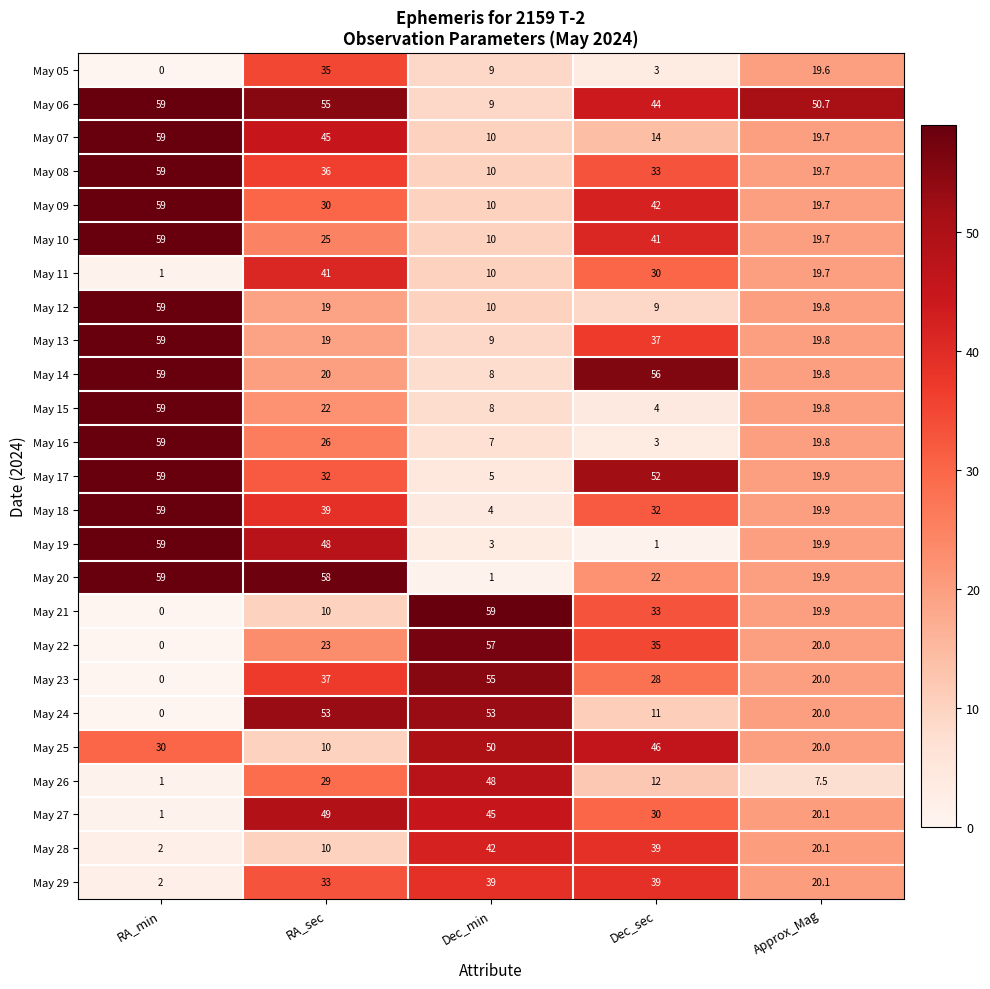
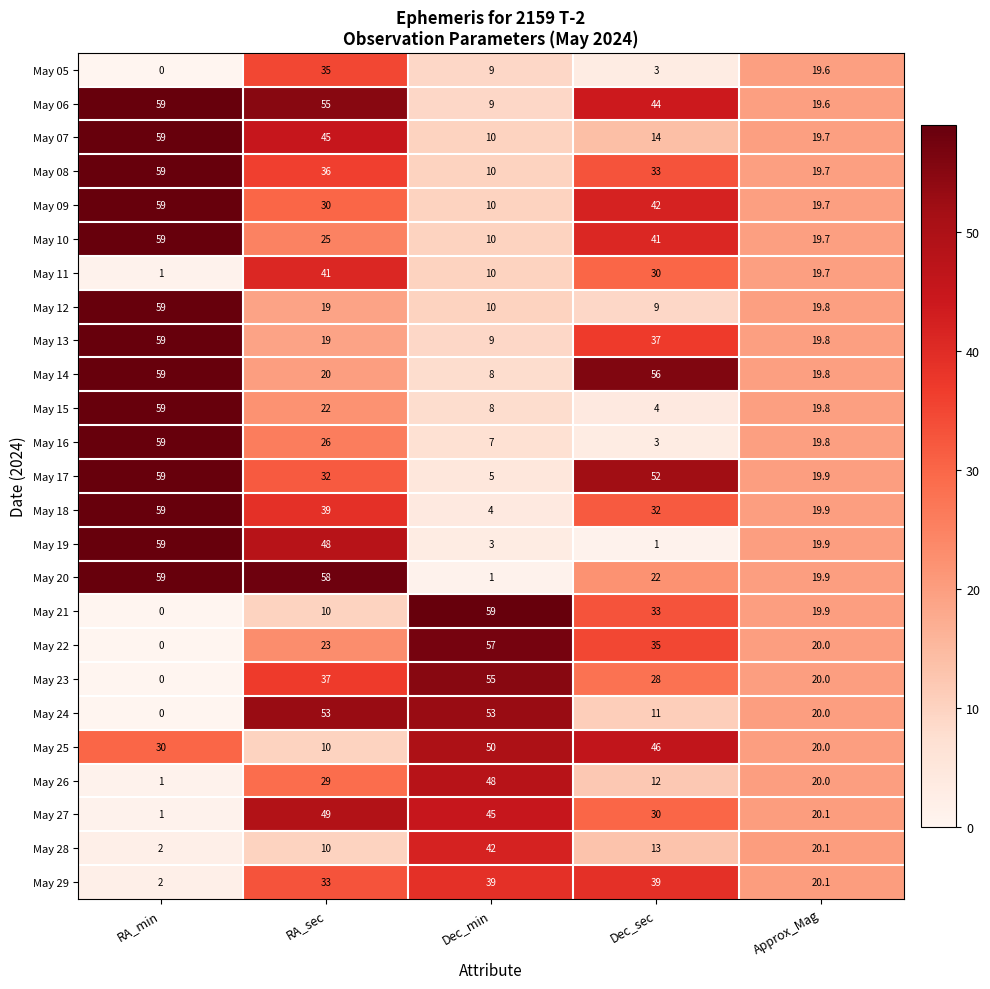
  {
    "May 05": {
      "RA_min": 0,
      "RA_sec": 35,
      "Dec_min": 9,
      "Dec_sec": 3,
      "Approx_Mag": 19.6
    },
    "May 06": {
      "RA_min": 59,
      "RA_sec": 55,
      "Dec_min": 9,
      "Dec_sec": 44,
-     "Approx_Mag": 50.7
+     "Approx_Mag": 19.6
    },
    "May 07": {
      "RA_min": 59,
      "RA_sec": 45,
      "Dec_min": 10,
      "Dec_sec": 14,
      "Approx_Mag": 19.7
    },
    "May 08": {
      "RA_min": 59,
      "RA_sec": 36,
      "Dec_min": 10,
      "Dec_sec": 33,
      "Approx_Mag": 19.7
    },
    "May 09": {
      "RA_min": 59,
      "RA_sec": 30,
      "Dec_min": 10,
      "Dec_sec": 42,
      "Approx_Mag": 19.7
    },
    "May 10": {
      "RA_min": 59,
      "RA_sec": 25,
      "Dec_min": 10,
      "Dec_sec": 41,
      "Approx_Mag": 19.7
    },
    "May 11": {
      "RA_min": 1,
      "RA_sec": 41,
      "Dec_min": 10,
      "Dec_sec": 30,
      "Approx_Mag": 19.7
    },
    "May 12": {
      "RA_min": 59,
      "RA_sec": 19,
      "Dec_min": 10,
      "Dec_sec": 9,
      "Approx_Mag": 19.8
    },
    "May 13": {
      "RA_min": 59,
      "RA_sec": 19,
      "Dec_min": 9,
      "Dec_sec": 37,
      "Approx_Mag": 19.8
    },
    "May 14": {
      "RA_min": 59,
      "RA_sec": 20,
      "Dec_min": 8,
      "Dec_sec": 56,
      "Approx_Mag": 19.8
    },
    "May 15": {
      "RA_min": 59,
      "RA_sec": 22,
      "Dec_min": 8,
      "Dec_sec": 4,
      "Approx_Mag": 19.8
    },
    "May 16": {
      "RA_min": 59,
      "RA_sec": 26,
      "Dec_min": 7,
      "Dec_sec": 3,
      "Approx_Mag": 19.8
    },
    "May 17": {
      "RA_min": 59,
      "RA_sec": 32,
      "Dec_min": 5,
      "Dec_sec": 52,
      "Approx_Mag": 19.9
    },
    "May 18": {
      "RA_min": 59,
      "RA_sec": 39,
      "Dec_min": 4,
      "Dec_sec": 32,
      "Approx_Mag": 19.9
    },
    "May 19": {
      "RA_min": 59,
      "RA_sec": 48,
      "Dec_min": 3,
      "Dec_sec": 1,
      "Approx_Mag": 19.9
    },
    "May 20": {
      "RA_min": 59,
      "RA_sec": 58,
      "Dec_min": 1,
      "Dec_sec": 22,
      "Approx_Mag": 19.9
    },
    "May 21": {
      "RA_min": 0,
      "RA_sec": 10,
      "Dec_min": 59,
      "Dec_sec": 33,
      "Approx_Mag": 19.9
    },
    "May 22": {
      "RA_min": 0,
      "RA_sec": 23,
      "Dec_min": 57,
      "Dec_sec": 35,
      "Approx_Mag": 20.0
    },
    "May 23": {
      "RA_min": 0,
      "RA_sec": 37,
      "Dec_min": 55,
      "Dec_sec": 28,
      "Approx_Mag": 20.0
    },
    "May 24": {
      "RA_min": 0,
      "RA_sec": 53,
      "Dec_min": 53,
      "Dec_sec": 11,
      "Approx_Mag": 20.0
    },
    "May 25": {
      "RA_min": 30,
      "RA_sec": 10,
      "Dec_min": 50,
      "Dec_sec": 46,
      "Approx_Mag": 20.0
    },
    "May 26": {
      "RA_min": 1,
      "RA_sec": 29,
      "Dec_min": 48,
      "Dec_sec": 12,
-     "Approx_Mag": 7.5
+     "Approx_Mag": 20.0
    },
    "May 27": {
      "RA_min": 1,
      "RA_sec": 49,
      "Dec_min": 45,
      "Dec_sec": 30,
      "Approx_Mag": 20.1
    },
    "May 28": {
      "RA_min": 2,
      "RA_sec": 10,
      "Dec_min": 42,
-     "Dec_sec": 39,
+     "Dec_sec": 13,
      "Approx_Mag": 20.1
    },
    "May 29": {
      "RA_min": 2,
      "RA_sec": 33,
      "Dec_min": 39,
      "Dec_sec": 39,
      "Approx_Mag": 20.1
    }
  }
